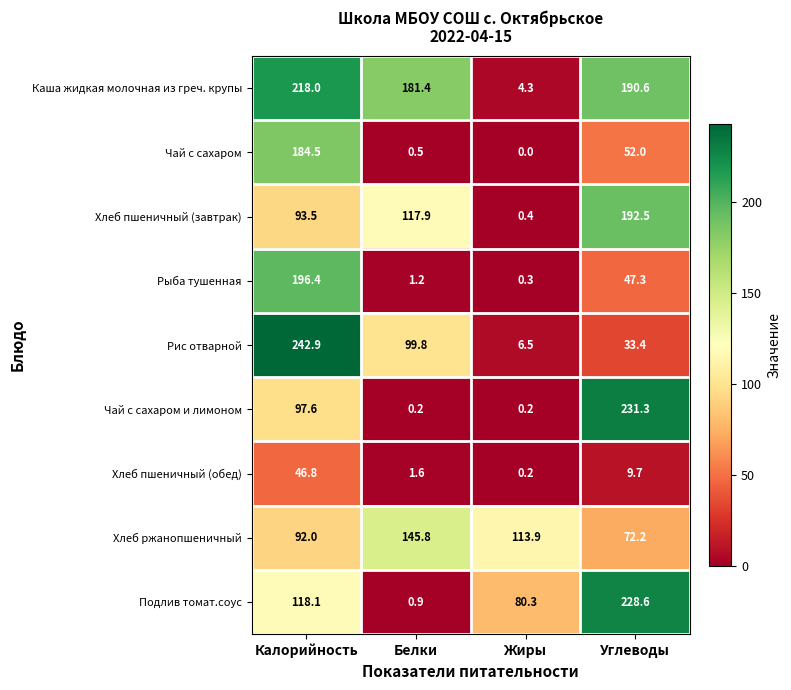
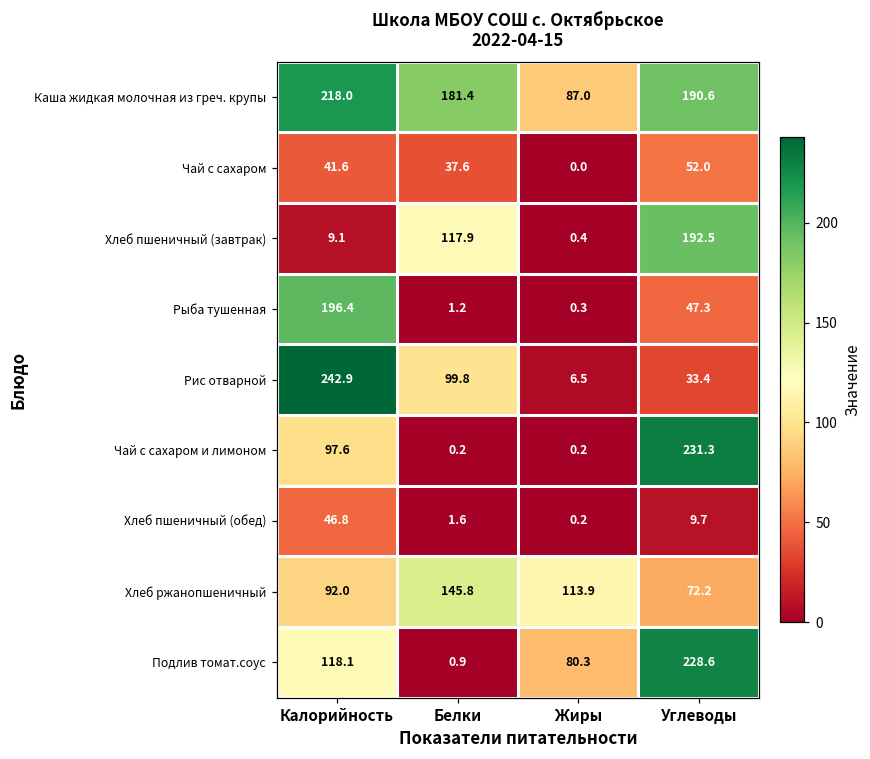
  {
    "Каша жидкая молочная из греч. крупы": {
      "Калорийность": 218.0,
      "Белки": 181.4,
-     "Жиры": 4.3,
+     "Жиры": 87.0,
      "Углеводы": 190.6
    },
    "Чай с сахаром": {
-     "Калорийность": 184.5,
-     "Белки": 0.5,
+     "Калорийность": 41.6,
+     "Белки": 37.6,
      "Жиры": 0.0,
      "Углеводы": 52.0
    },
    "Хлеб пшеничный (завтрак)": {
-     "Калорийность": 93.5,
+     "Калорийность": 9.1,
      "Белки": 117.9,
      "Жиры": 0.4,
      "Углеводы": 192.5
    },
    "Рыба тушенная": {
      "Калорийность": 196.4,
      "Белки": 1.2,
      "Жиры": 0.3,
      "Углеводы": 47.3
    },
    "Рис отварной": {
      "Калорийность": 242.9,
      "Белки": 99.8,
      "Жиры": 6.5,
      "Углеводы": 33.4
    },
    "Чай с сахаром и лимоном": {
      "Калорийность": 97.6,
      "Белки": 0.2,
      "Жиры": 0.2,
      "Углеводы": 231.3
    },
    "Хлеб пшеничный (обед)": {
      "Калорийность": 46.8,
      "Белки": 1.6,
      "Жиры": 0.2,
      "Углеводы": 9.7
    },
    "Хлеб ржанопшеничный": {
      "Калорийность": 92.0,
      "Белки": 145.8,
      "Жиры": 113.9,
      "Углеводы": 72.2
    },
    "Подлив томат.соус": {
      "Калорийность": 118.1,
      "Белки": 0.9,
      "Жиры": 80.3,
      "Углеводы": 228.6
    }
  }
